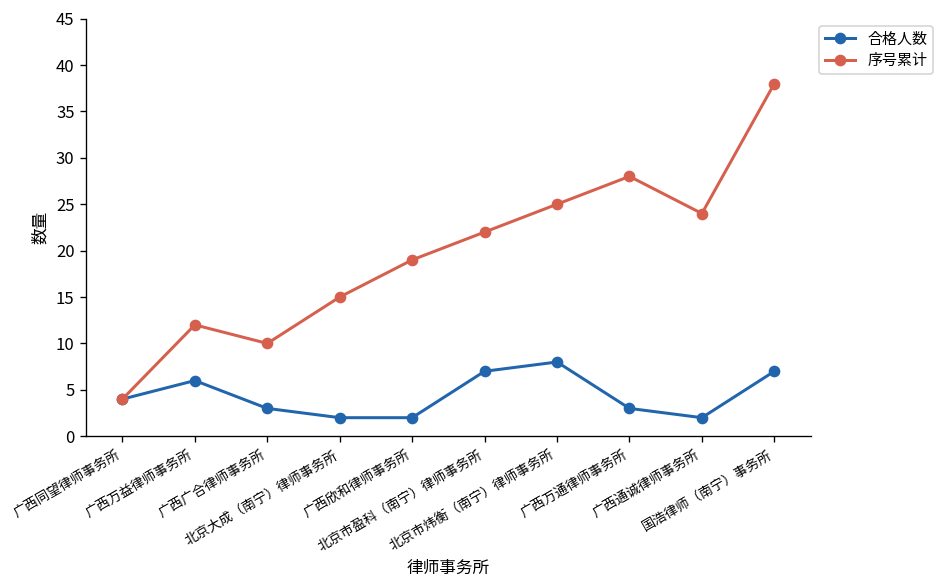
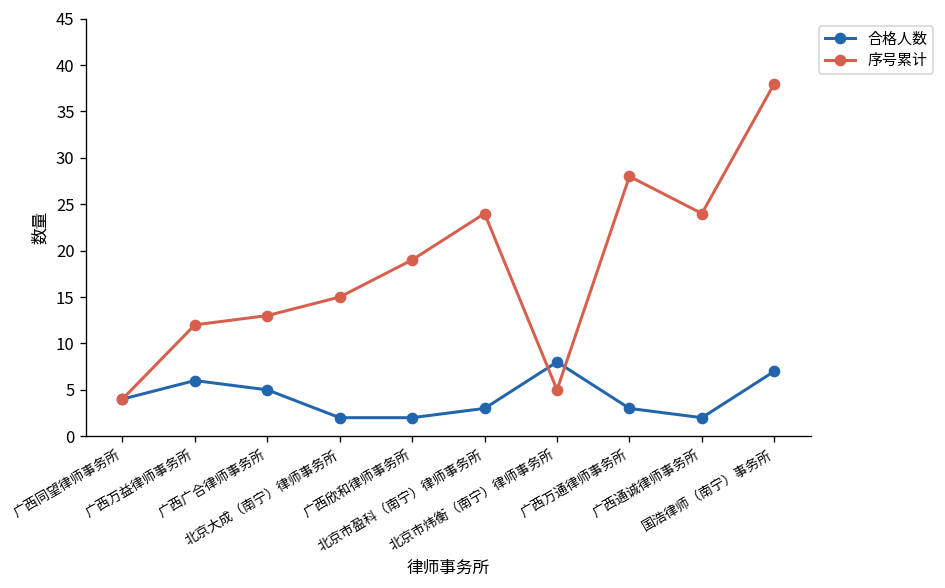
  {
    "合格人数": {
      "广西万益律师事务所": 6,
-     "广西广合律师事务所": 3,
+     "广西广合律师事务所": 5,
      "北京大成（南宁）律师事务所": 2,
      "广西欣和律师事务所": 2,
-     "北京市盈科（南宁）律师事务所": 7,
+     "北京市盈科（南宁）律师事务所": 3,
      "北京市炜衡（南宁）律师事务所": 8,
      "广西万通律师事务所": 3,
      "广西通诚律师事务所": 2,
      "国浩律师（南宁）事务所": 7
    },
    "序号累计": {
      "广西万益律师事务所": 12,
-     "广西广合律师事务所": 10,
+     "广西广合律师事务所": 13,
      "北京大成（南宁）律师事务所": 15,
      "广西欣和律师事务所": 19,
-     "北京市盈科（南宁）律师事务所": 22,
-     "北京市炜衡（南宁）律师事务所": 25,
+     "北京市盈科（南宁）律师事务所": 24,
+     "北京市炜衡（南宁）律师事务所": 5,
      "广西万通律师事务所": 28,
      "广西通诚律师事务所": 24,
      "国浩律师（南宁）事务所": 38
    }
  }
